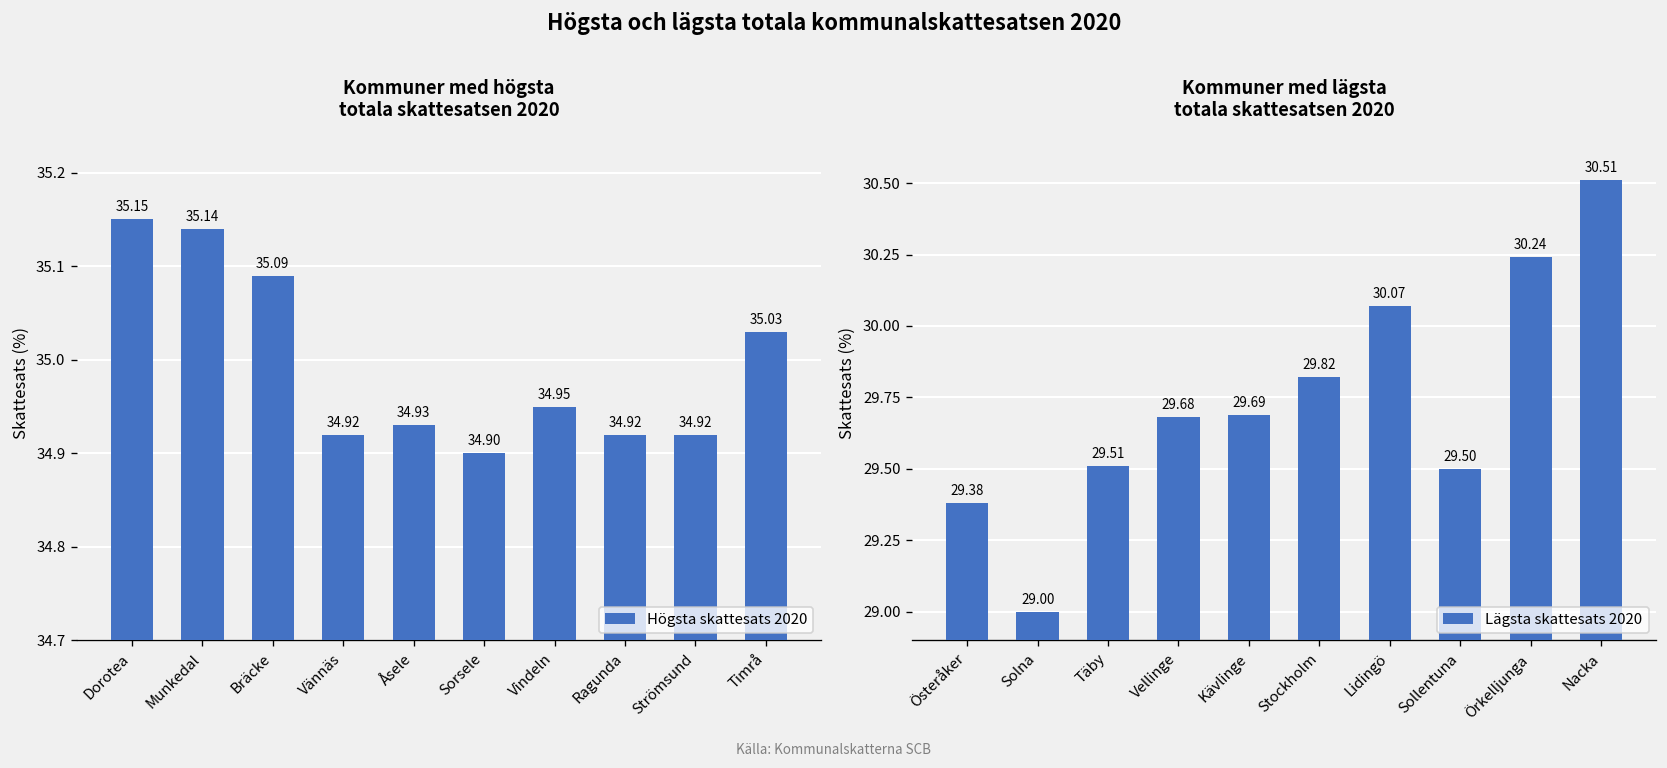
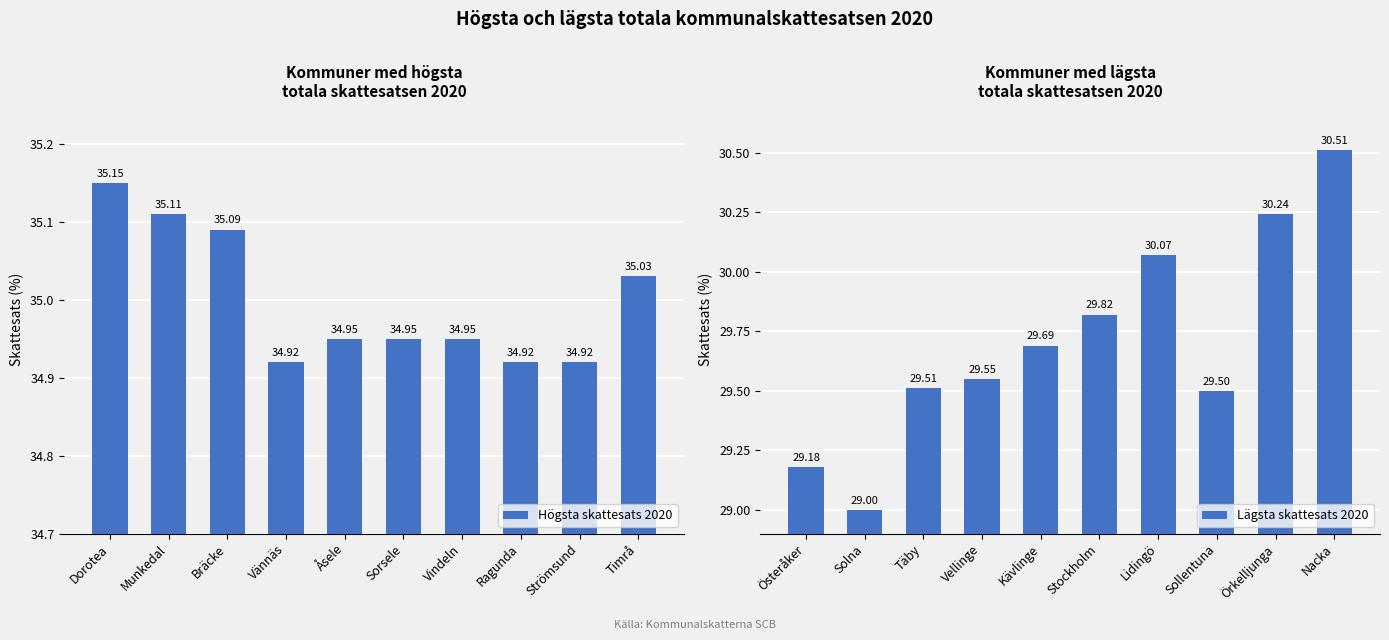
  {
    "Kommuner med högsta totala skattesatsen 2020": {
      "Dorotea": 35.15,
-     "Munkedal": 35.14,
+     "Munkedal": 35.11,
      "Bräcke": 35.09,
      "Vännäs": 34.92,
-     "Åsele": 34.93,
-     "Sorsele": 34.90,
+     "Åsele": 34.95,
+     "Sorsele": 34.95,
      "Vindeln": 34.95,
      "Ragunda": 34.92,
      "Strömsund": 34.92,
      "Timrå": 35.03
    },
    "Kommuner med lägsta totala skattesatsen 2020": {
-     "Österåker": 29.38,
+     "Österåker": 29.18,
      "Solna": 29.00,
      "Täby": 29.51,
-     "Vellinge": 29.68,
+     "Vellinge": 29.55,
      "Kävlinge": 29.69,
      "Stockholm": 29.82,
      "Lidingö": 30.07,
      "Sollentuna": 29.50,
      "Örkelljunga": 30.24,
      "Nacka": 30.51
    }
  }
